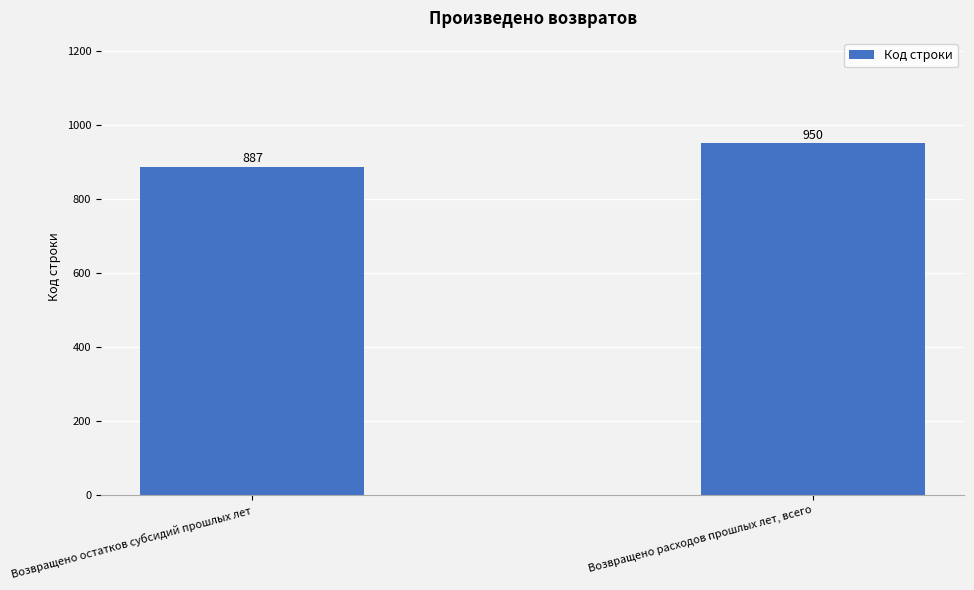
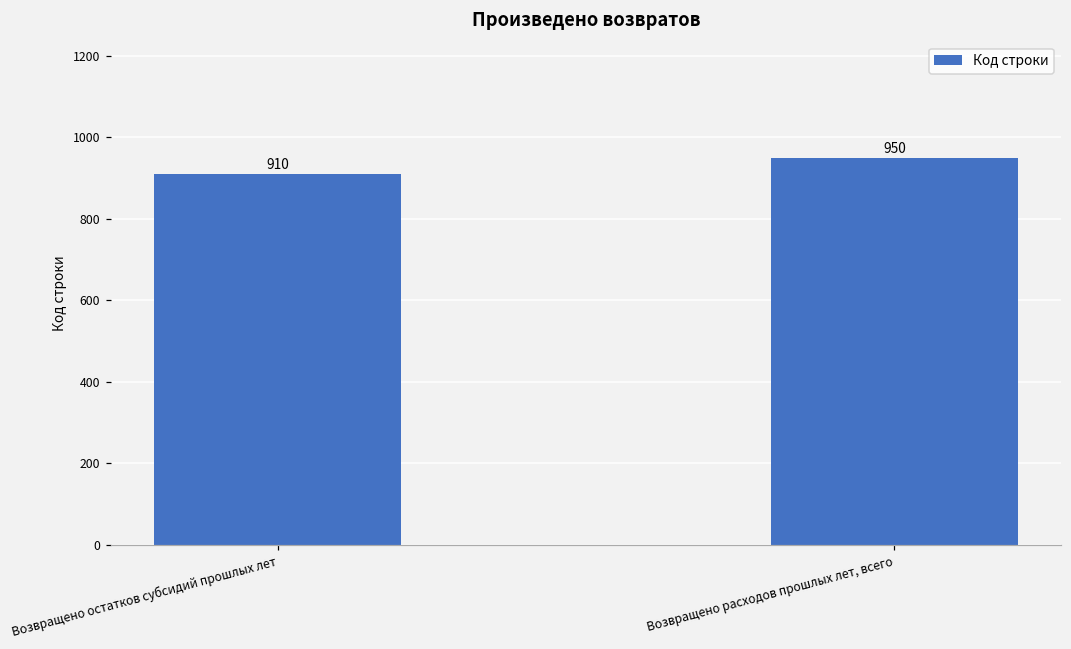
  {
-   "Возвращено остатков субсидий прошлых лет": 887,
+   "Возвращено остатков субсидий прошлых лет": 910,
    "Возвращено расходов прошлых лет, всего": 950
  }
